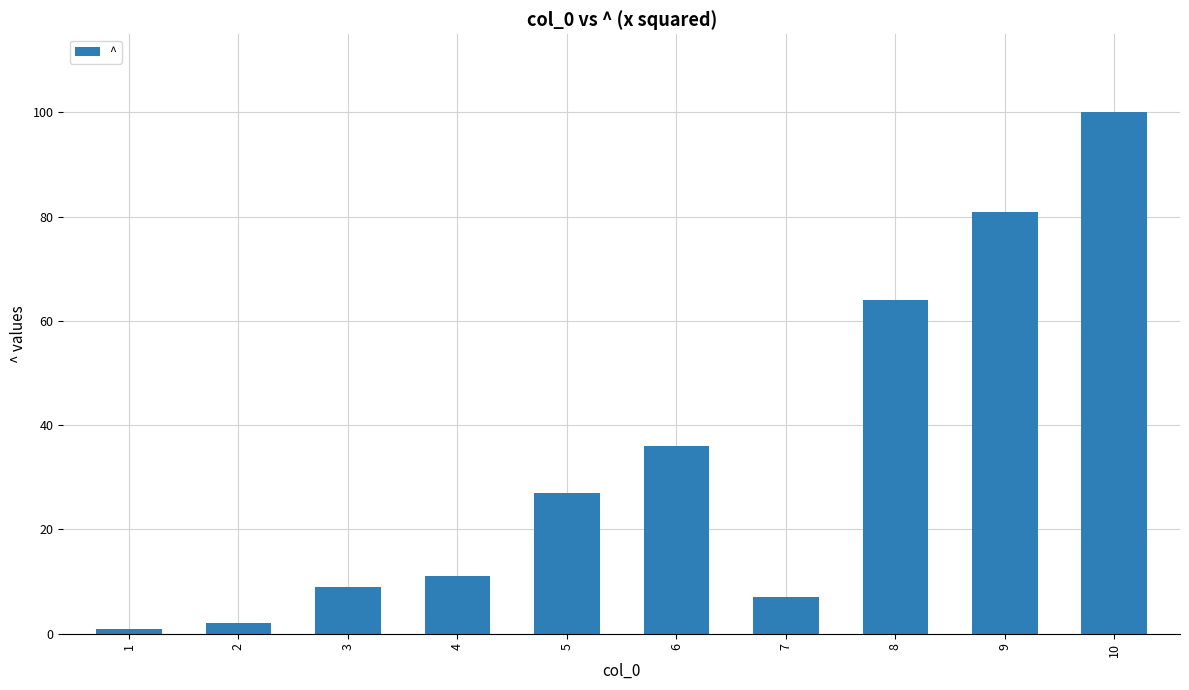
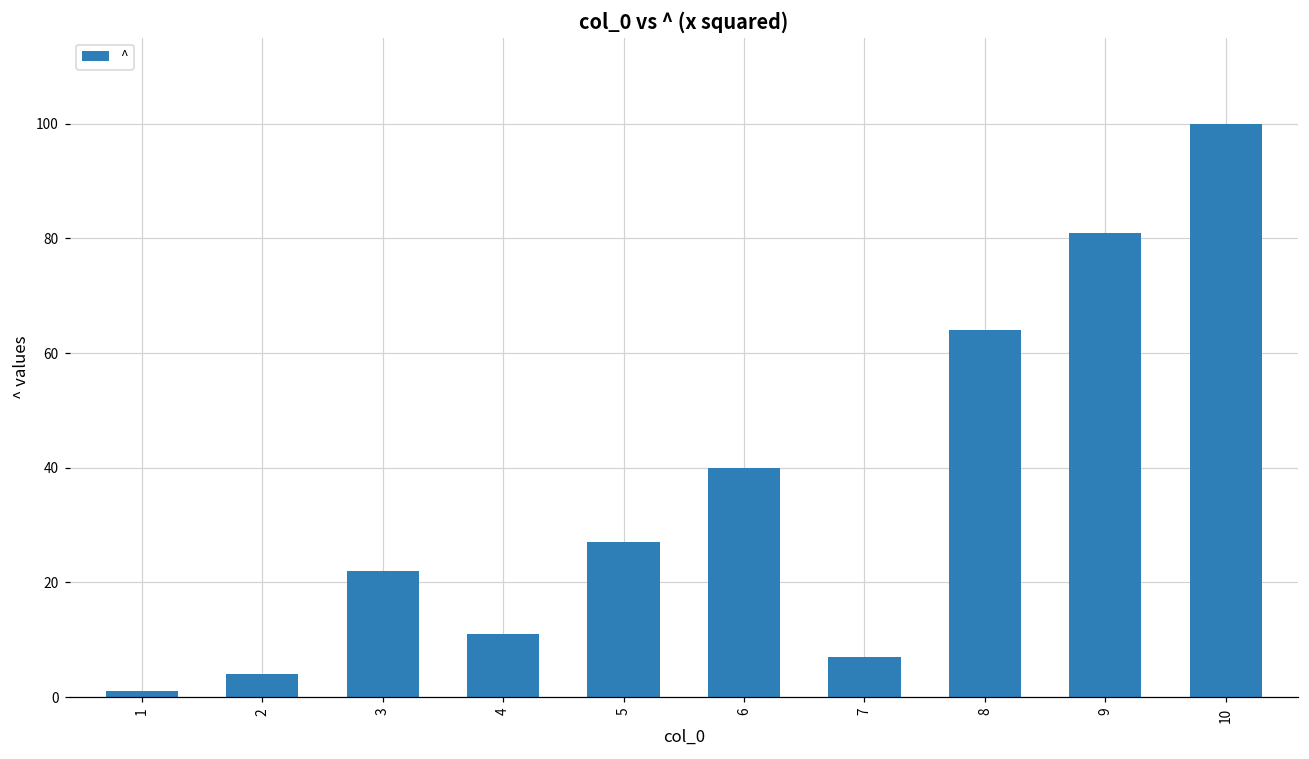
  {
    "1": 1,
-   "2": 2,
-   "3": 9,
+   "2": 4,
+   "3": 22,
    "4": 11,
    "5": 27,
-   "6": 36,
+   "6": 40,
    "7": 7,
    "8": 64,
    "9": 81,
    "10": 100
  }
